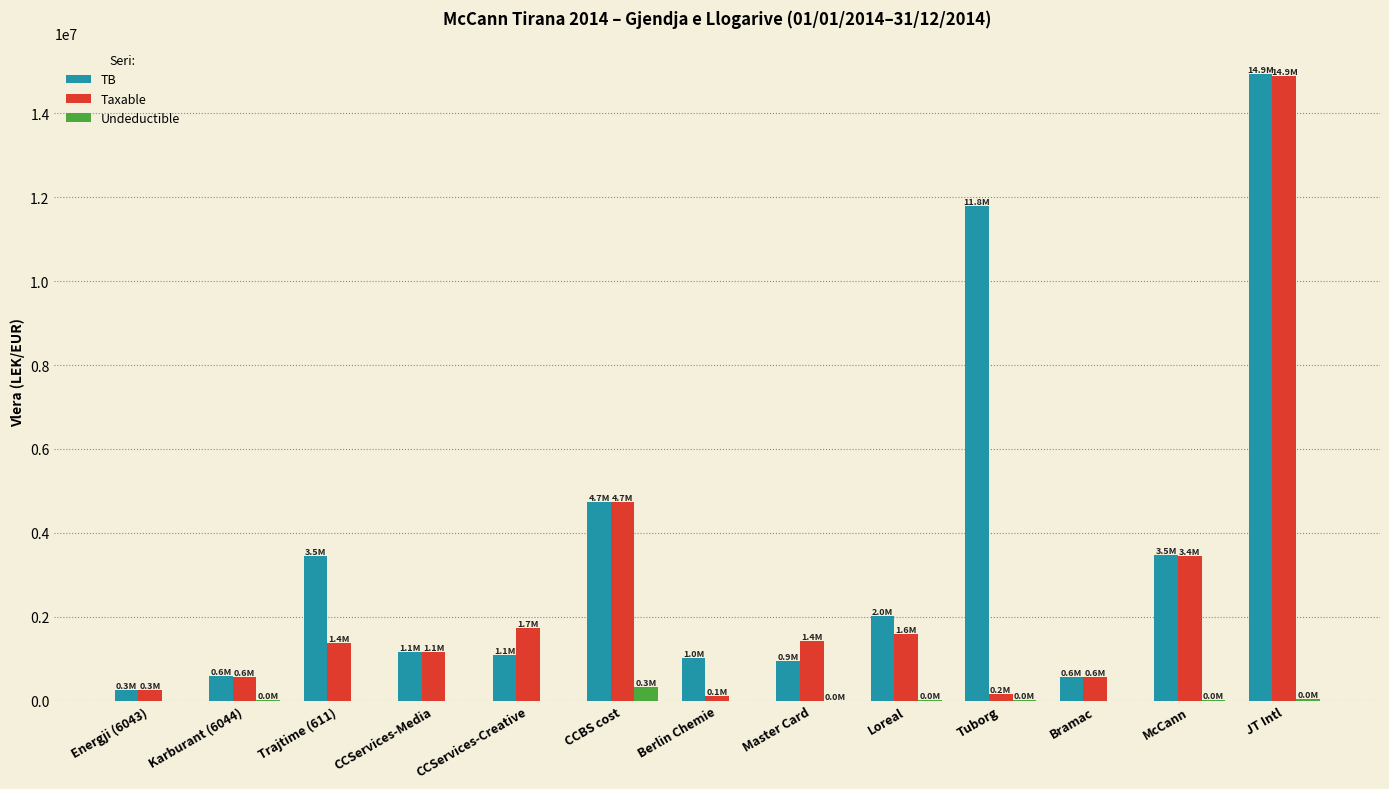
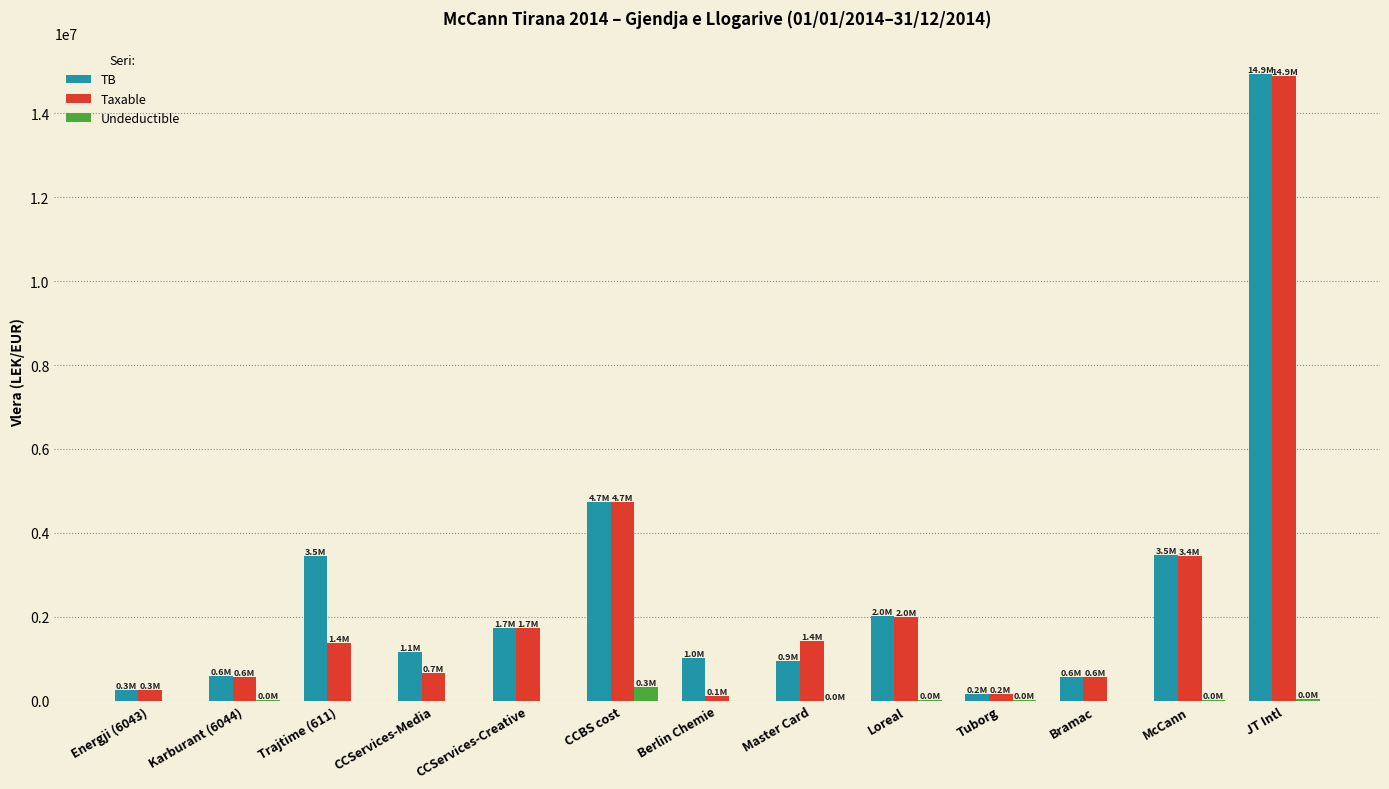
  {
    "TB": {
      "Energji (6043)": "0.3M",
      "Karburant (6044)": "0.6M",
      "Trajtime (611)": "3.5M",
      "CCServices-Media": "1.1M",
-     "CCServices-Creative": "1.1M",
+     "CCServices-Creative": "1.7M",
      "CCBS cost": "4.7M",
      "Berlin Chemie": "1.0M",
      "Master Card": "0.9M",
      "Loreal": "2.0M",
-     "Tuborg": "11.8M",
+     "Tuborg": "0.2M",
      "Bramac": "0.6M",
      "McCann": "3.5M",
      "JT Intl": "14.9M"
    },
    "Taxable": {
      "Energji (6043)": "0.3M",
      "Karburant (6044)": "0.6M",
      "Trajtime (611)": "1.4M",
-     "CCServices-Media": "1.1M",
+     "CCServices-Media": "0.7M",
      "CCServices-Creative": "1.7M",
      "CCBS cost": "4.7M",
      "Berlin Chemie": "0.1M",
      "Master Card": "1.4M",
-     "Loreal": "1.6M",
+     "Loreal": "2.0M",
      "Tuborg": "0.2M",
      "Bramac": "0.6M",
      "McCann": "3.4M",
      "JT Intl": "14.9M"
    },
    "Undeductible": {
      "CCBS cost": "0.3M"
    }
  }
